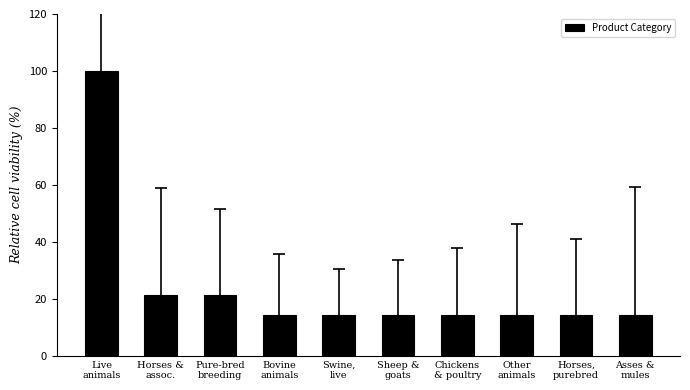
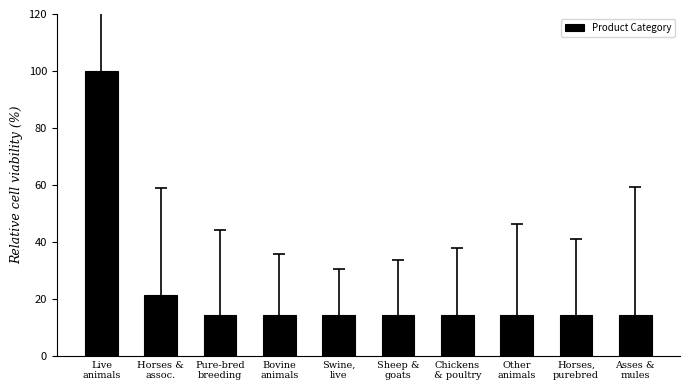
  {
    "Product Category": {
      "Live animals": 100,
      "Horses & assoc.": 21,
-     "Pure-bred breeding": 21,
+     "Pure-bred breeding": 14,
      "Bovine animals": 14,
      "Swine, live": 14,
      "Sheep & goats": 14,
      "Chickens & poultry": 14,
      "Other animals": 14,
      "Horses, purebred": 14,
      "Asses & mules": 14
    }
  }
